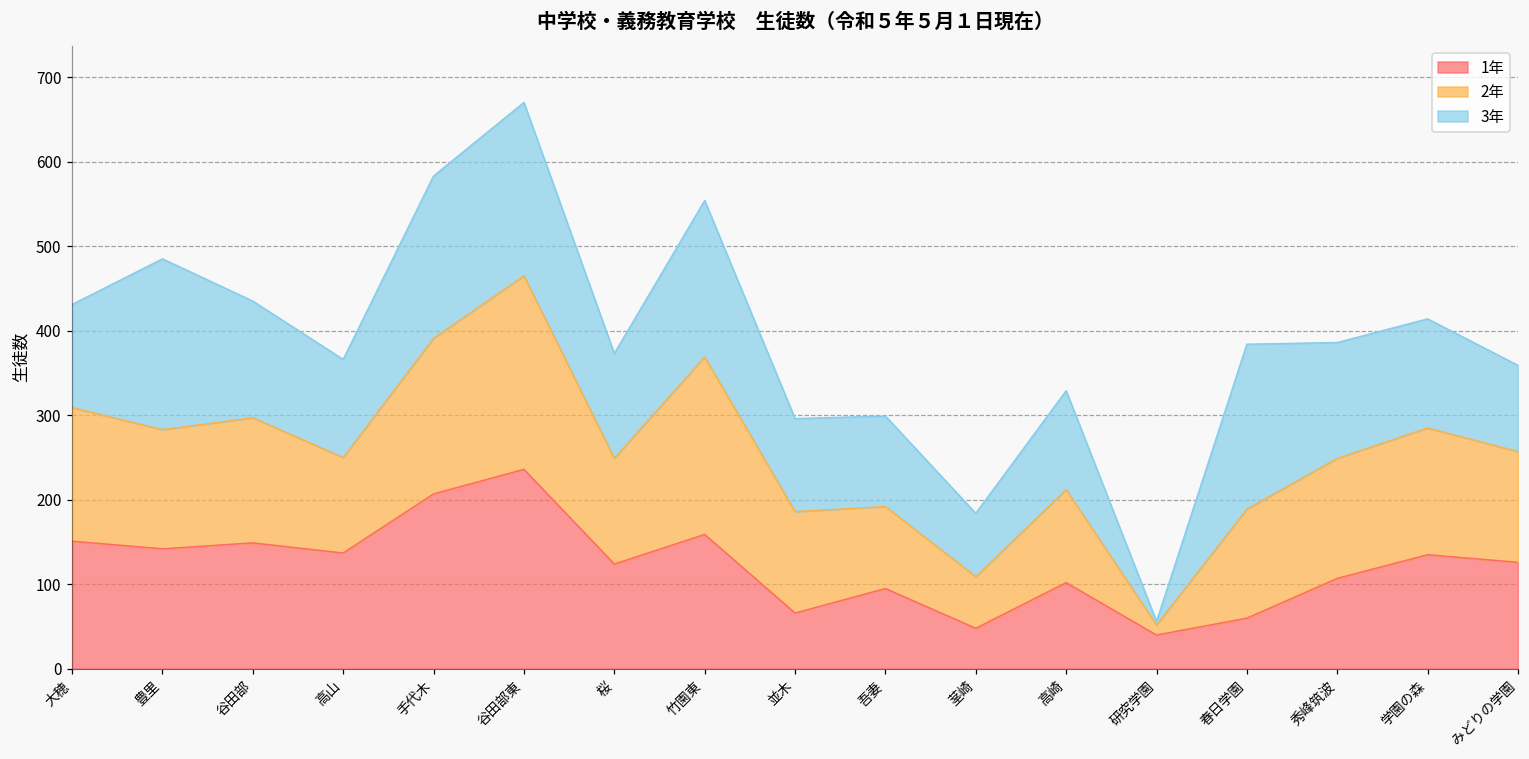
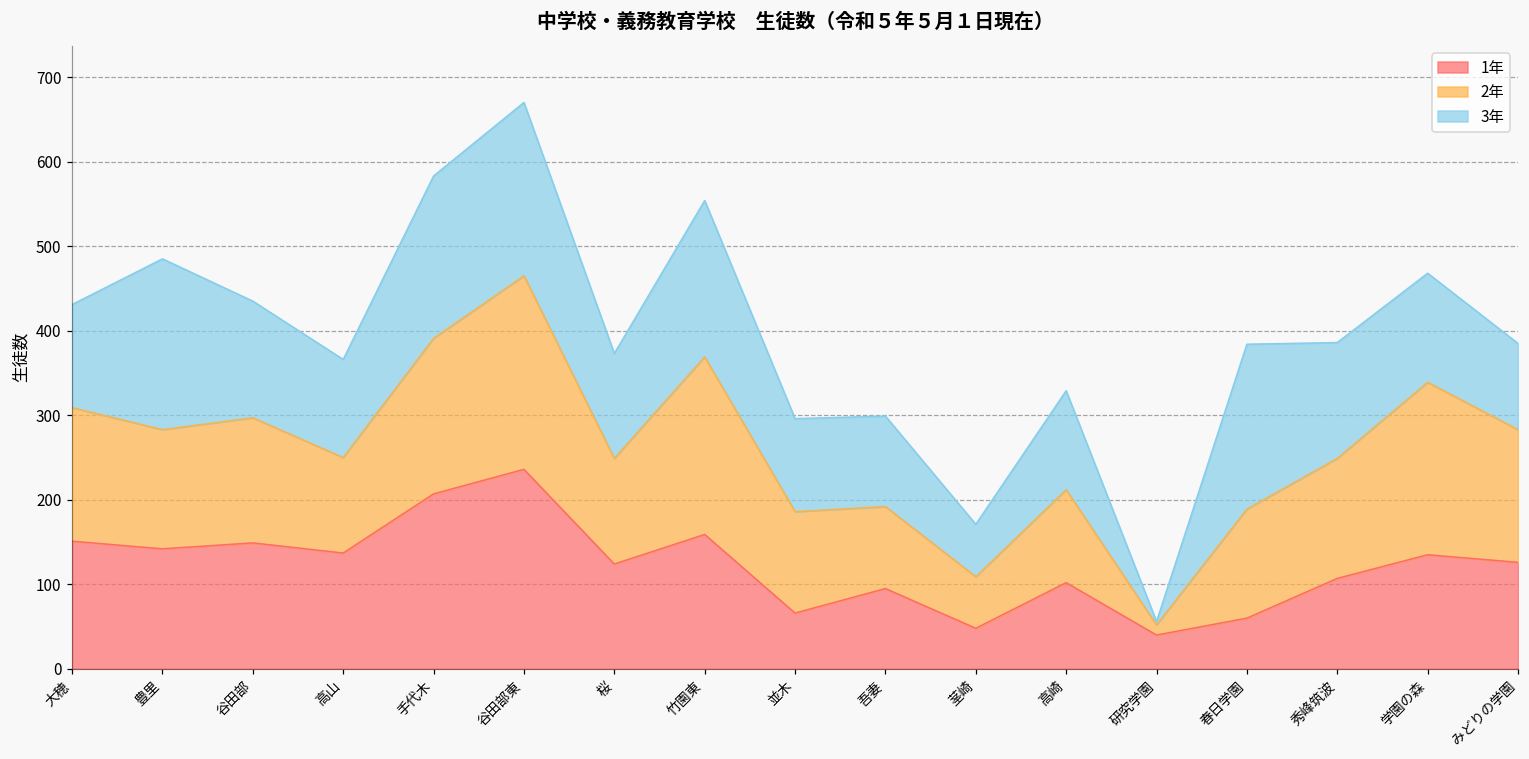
  {
    "1年": {
      "大穂": 150,
      "豊里": 140,
      "谷田部": 150,
      "高山": 140,
      "手代木": 210,
      "谷田部東": 240,
      "桜": 120,
      "竹園東": 160,
      "並木": 70,
      "吾妻": 100,
      "茎崎": 50,
      "高崎": 100,
      "研究学園": 40,
      "春日学園": 60,
      "秀峰筑波": 110,
      "学園の森": 140,
      "みどりの学園": 130
    },
    "2年": {
      "大穂": 160,
      "豊里": 140,
      "谷田部": 150,
      "高山": 110,
      "手代木": 180,
      "谷田部東": 230,
      "桜": 130,
      "竹園東": 210,
      "並木": 120,
      "吾妻": 100,
      "茎崎": 60,
      "高崎": 110,
      "研究学園": 10,
      "春日学園": 130,
      "秀峰筑波": 140,
-     "学園の森": 150,
-     "みどりの学園": 130
+     "学園の森": 200,
+     "みどりの学園": 160
    },
    "3年": {
      "大穂": 120,
      "豊里": 200,
      "谷田部": 140,
      "高山": 120,
      "手代木": 190,
      "谷田部東": 210,
      "桜": 120,
      "竹園東": 190,
      "並木": 110,
      "吾妻": 110,
-     "茎崎": 80,
+     "茎崎": 60,
      "高崎": 120,
      "研究学園": 0,
      "春日学園": 200,
      "秀峰筑波": 140,
      "学園の森": 130,
      "みどりの学園": 100
    }
  }
